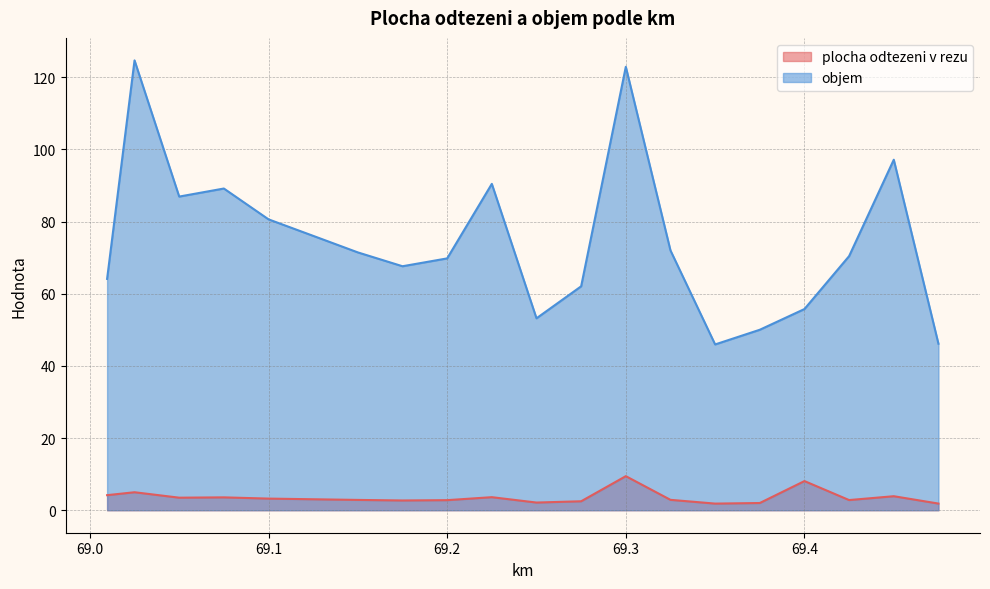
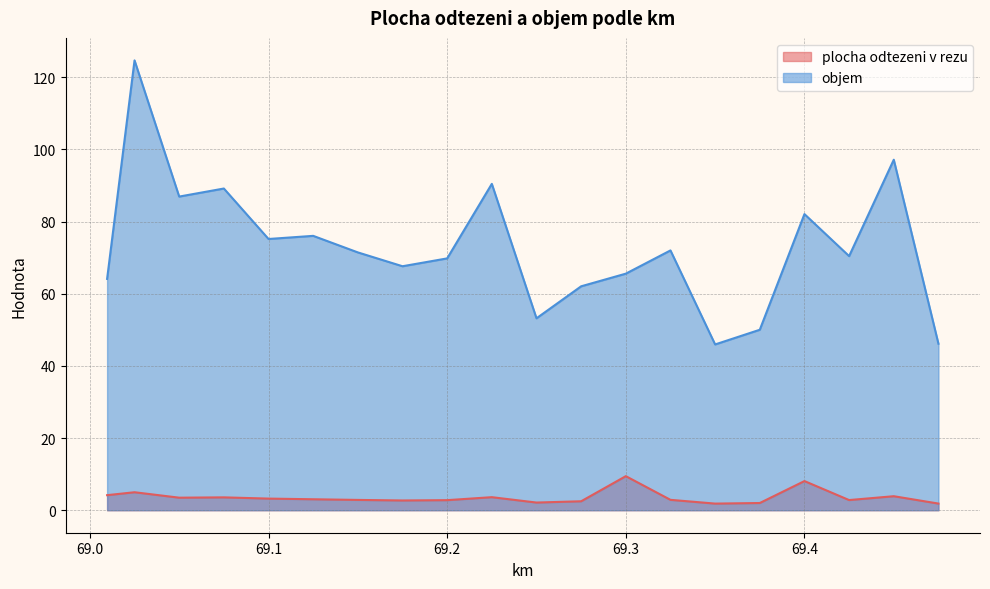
  {
    "plocha odtezeni v rezu": {
      "69.1": 3,
      "69.2": 3,
      "69.3": 9,
      "69.4": 8
    },
    "objem": {
-     "69.1": 81,
+     "69.1": 75,
      "69.2": 70,
-     "69.3": 123,
-     "69.4": 56
+     "69.3": 66,
+     "69.4": 82
    }
  }
